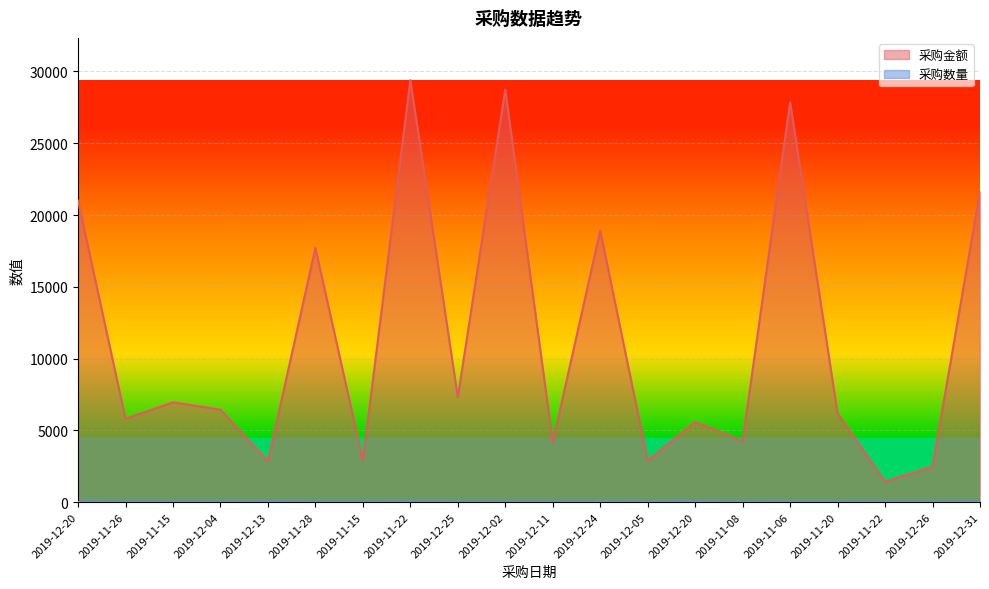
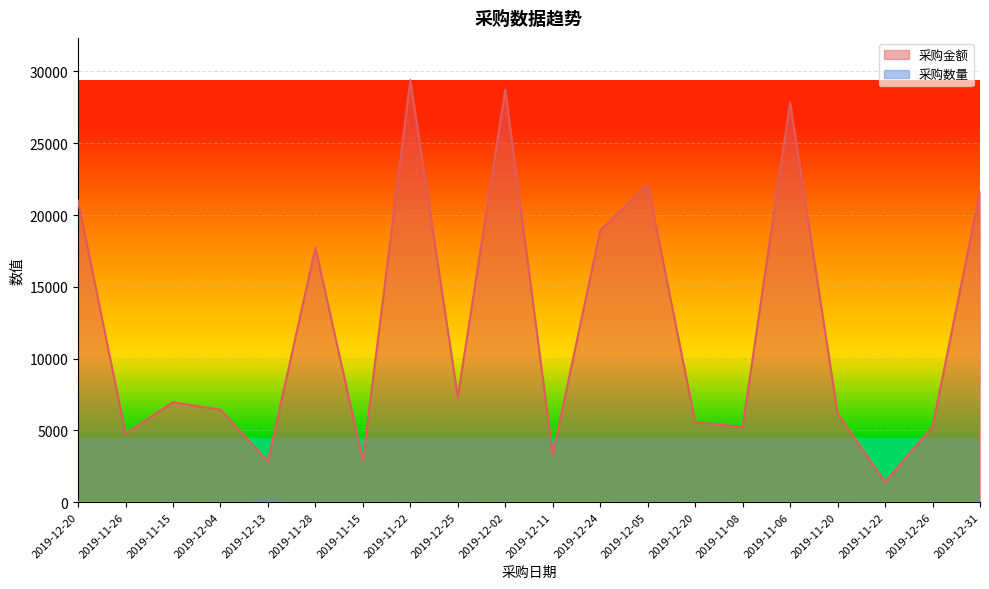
  {
    "采购金额": {
-     "2019-11-26": 5800,
+     "2019-11-26": 4800,
      "2019-12-04": 6400,
      "2019-12-13": 2800,
      "2019-11-28": 17700,
      "2019-12-25": 7300,
      "2019-12-02": 28700,
-     "2019-12-11": 4200,
+     "2019-12-11": 3300,
      "2019-12-24": 18900,
-     "2019-12-05": 2900,
-     "2019-11-08": 4200,
+     "2019-12-05": 22100,
+     "2019-11-08": 5200,
      "2019-11-06": 27900,
      "2019-11-20": 6200,
-     "2019-12-26": 2500,
+     "2019-12-26": 5200,
      "2019-12-31": 21600
    },
    "采购数量": {
      "2019-11-26": 0,
      "2019-12-04": 0,
      "2019-12-13": 0,
      "2019-11-28": 0,
      "2019-12-25": 0,
      "2019-12-02": 0,
      "2019-12-11": 0,
      "2019-12-24": 0,
      "2019-12-05": 0,
      "2019-11-08": 0,
      "2019-11-06": 0,
      "2019-11-20": 0,
      "2019-12-26": 0,
      "2019-12-31": 0
    }
  }
